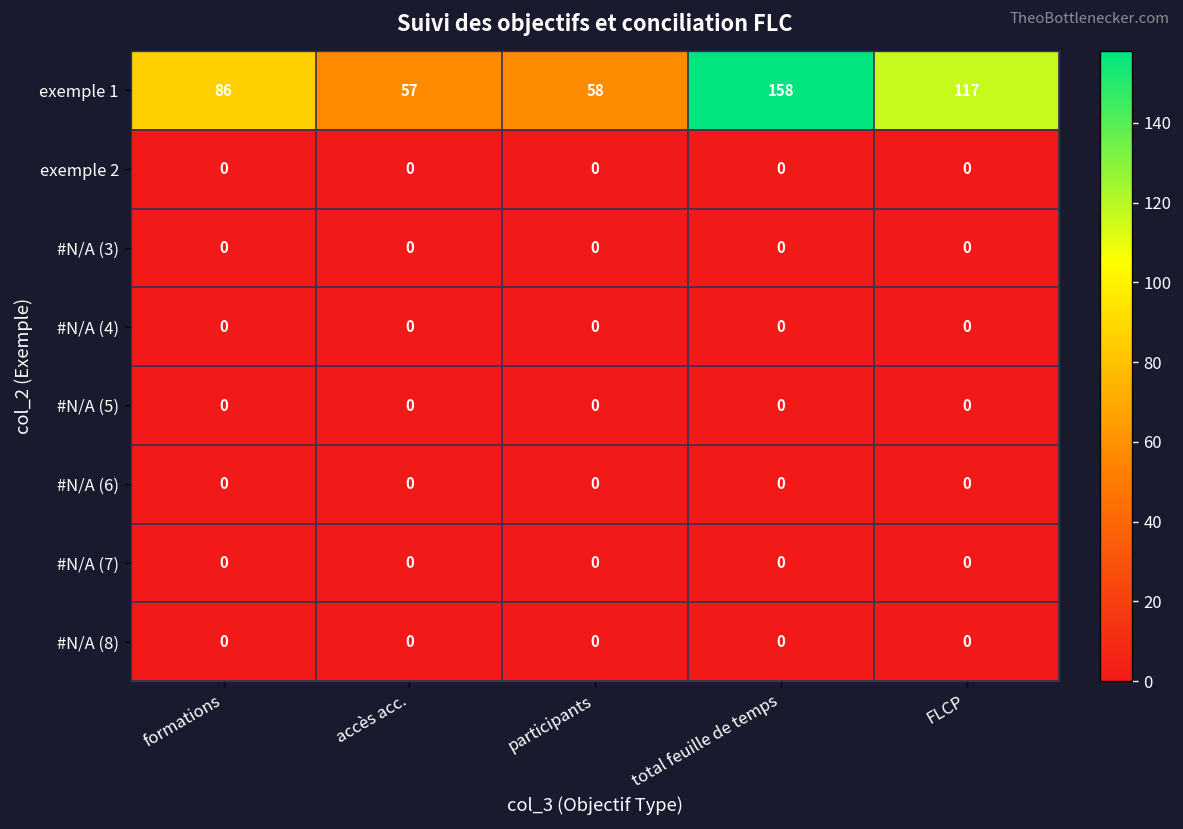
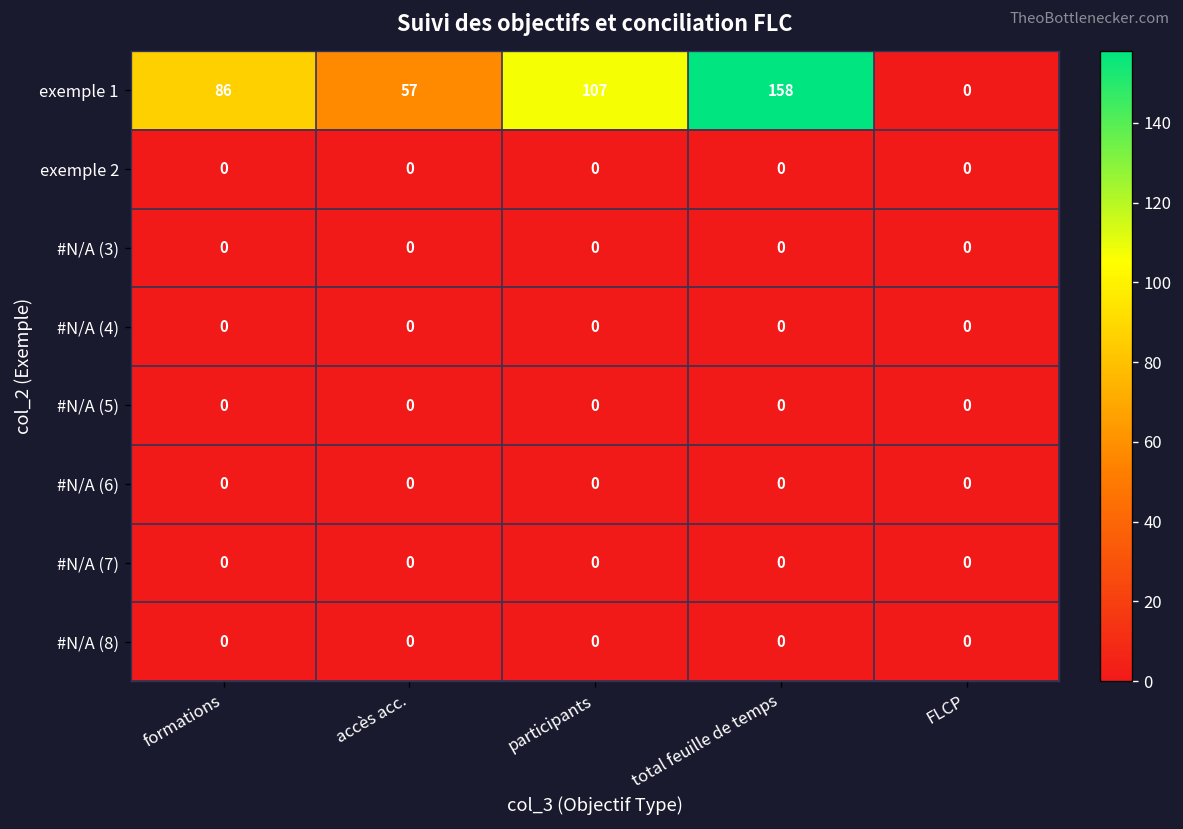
  {
    "exemple 1": {
      "formations": 86,
      "accès acc.": 57,
-     "participants": 58,
+     "participants": 107,
      "total feuille de temps": 158,
-     "FLCP": 117
+     "FLCP": 0
    },
    "exemple 2": {
      "formations": 0,
      "accès acc.": 0,
      "participants": 0,
      "total feuille de temps": 0,
      "FLCP": 0
    },
    "#N/A (3)": {
      "formations": 0,
      "accès acc.": 0,
      "participants": 0,
      "total feuille de temps": 0,
      "FLCP": 0
    },
    "#N/A (4)": {
      "formations": 0,
      "accès acc.": 0,
      "participants": 0,
      "total feuille de temps": 0,
      "FLCP": 0
    },
    "#N/A (5)": {
      "formations": 0,
      "accès acc.": 0,
      "participants": 0,
      "total feuille de temps": 0,
      "FLCP": 0
    },
    "#N/A (6)": {
      "formations": 0,
      "accès acc.": 0,
      "participants": 0,
      "total feuille de temps": 0,
      "FLCP": 0
    },
    "#N/A (7)": {
      "formations": 0,
      "accès acc.": 0,
      "participants": 0,
      "total feuille de temps": 0,
      "FLCP": 0
    },
    "#N/A (8)": {
      "formations": 0,
      "accès acc.": 0,
      "participants": 0,
      "total feuille de temps": 0,
      "FLCP": 0
    }
  }
